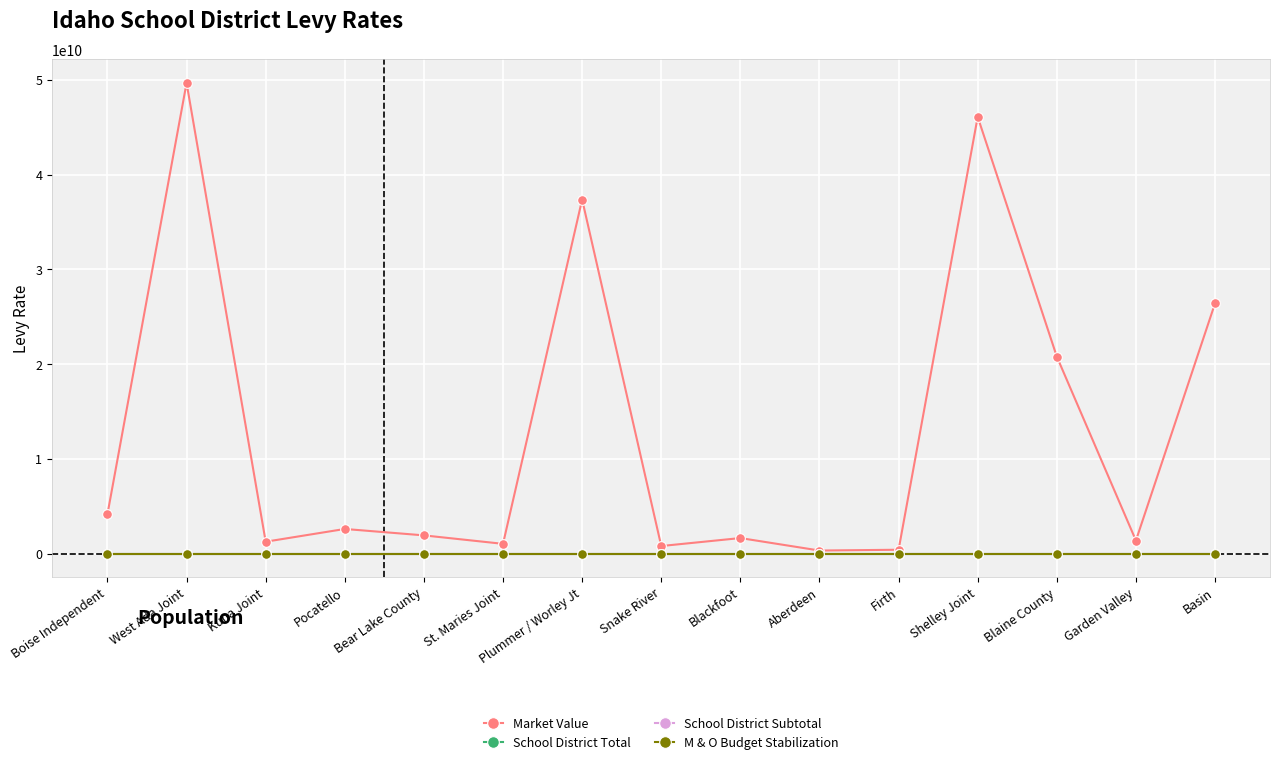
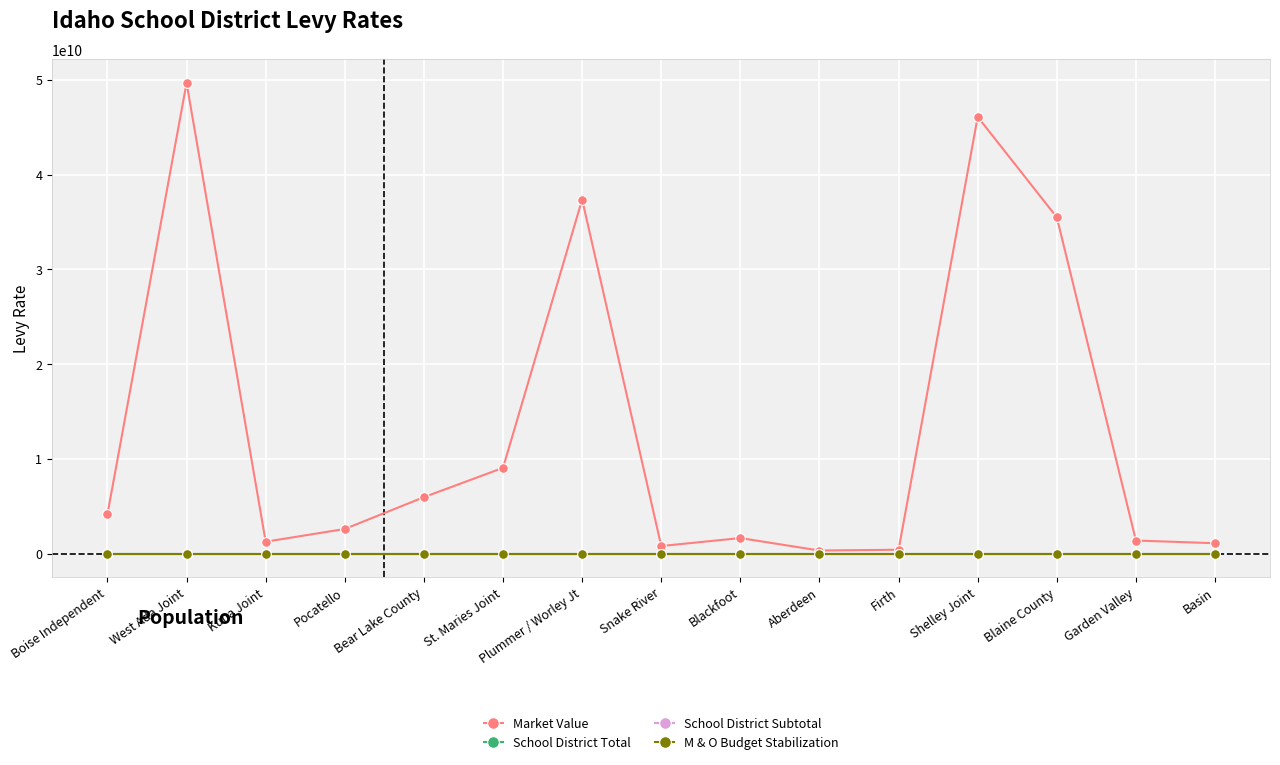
  {
    "Market Value": {
      "Boise Independent": 4000000000,
      "West Ada Joint": 50000000000,
      "Kuna Joint": 1000000000,
      "Pocatello": 3000000000,
-     "Bear Lake County": 2000000000,
-     "St. Maries Joint": 1000000000,
+     "Bear Lake County": 6000000000,
+     "St. Maries Joint": 9000000000,
      "Plummer / Worley Jt": 37000000000,
      "Snake River": 1000000000,
      "Blackfoot": 2000000000,
      "Aberdeen": 0,
      "Firth": 0,
      "Shelley Joint": 46000000000,
-     "Blaine County": 21000000000,
+     "Blaine County": 36000000000,
      "Garden Valley": 1000000000,
-     "Basin": 26000000000
+     "Basin": 1000000000
    },
    "M & O Budget Stabilization": {
      "Boise Independent": 0,
      "West Ada Joint": 0,
      "Kuna Joint": 0,
      "Pocatello": 0,
      "Bear Lake County": 0,
      "St. Maries Joint": 0,
      "Plummer / Worley Jt": 0,
      "Snake River": 0,
      "Blackfoot": 0,
      "Aberdeen": 0,
      "Firth": 0,
      "Shelley Joint": 0,
      "Blaine County": 0,
      "Garden Valley": 0,
      "Basin": 0
    }
  }
